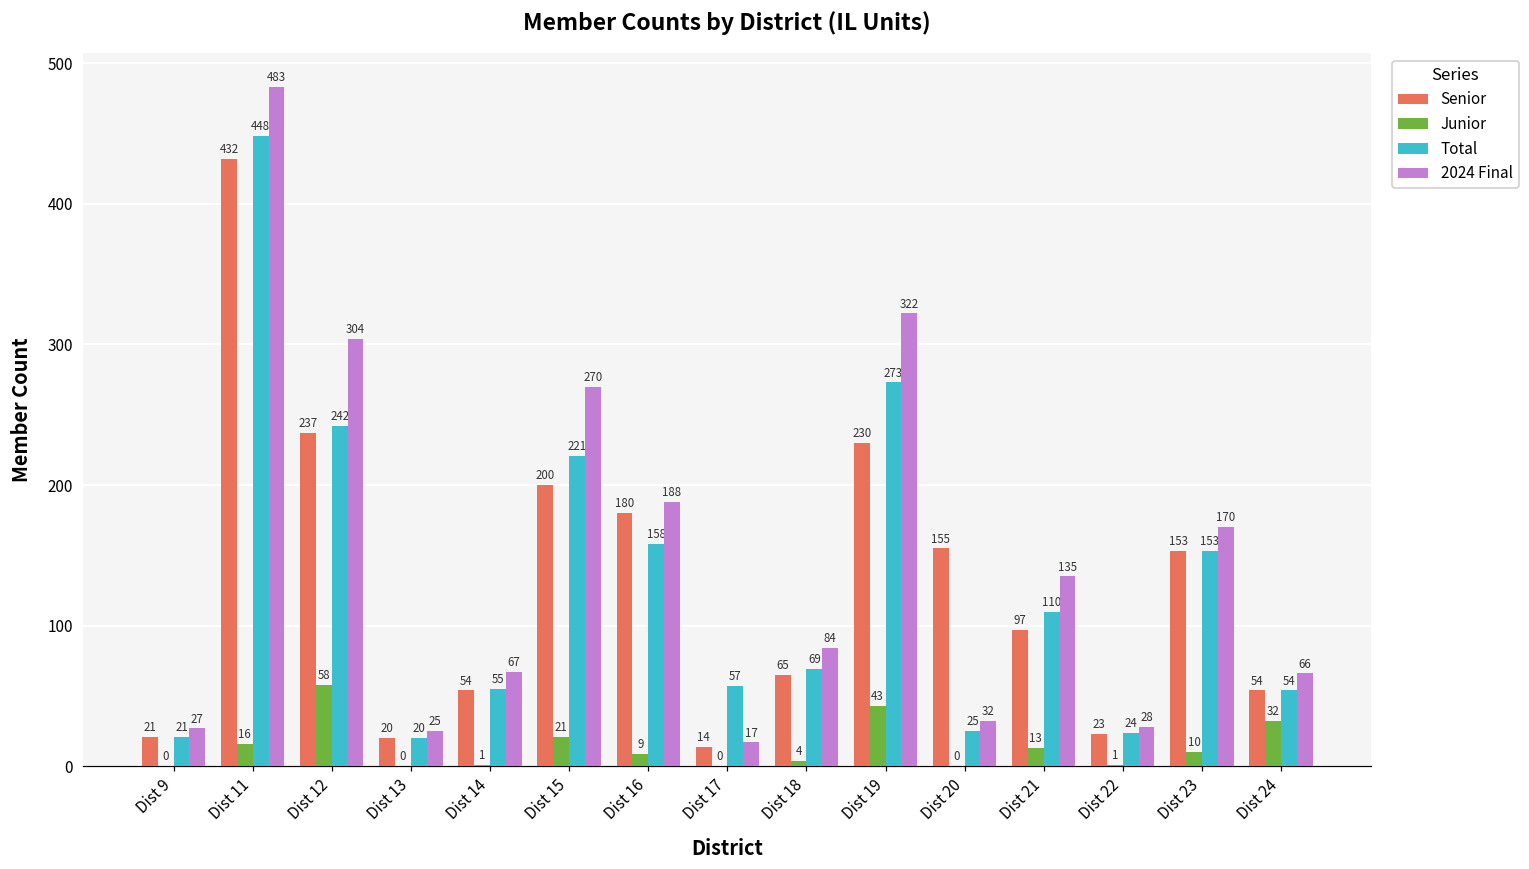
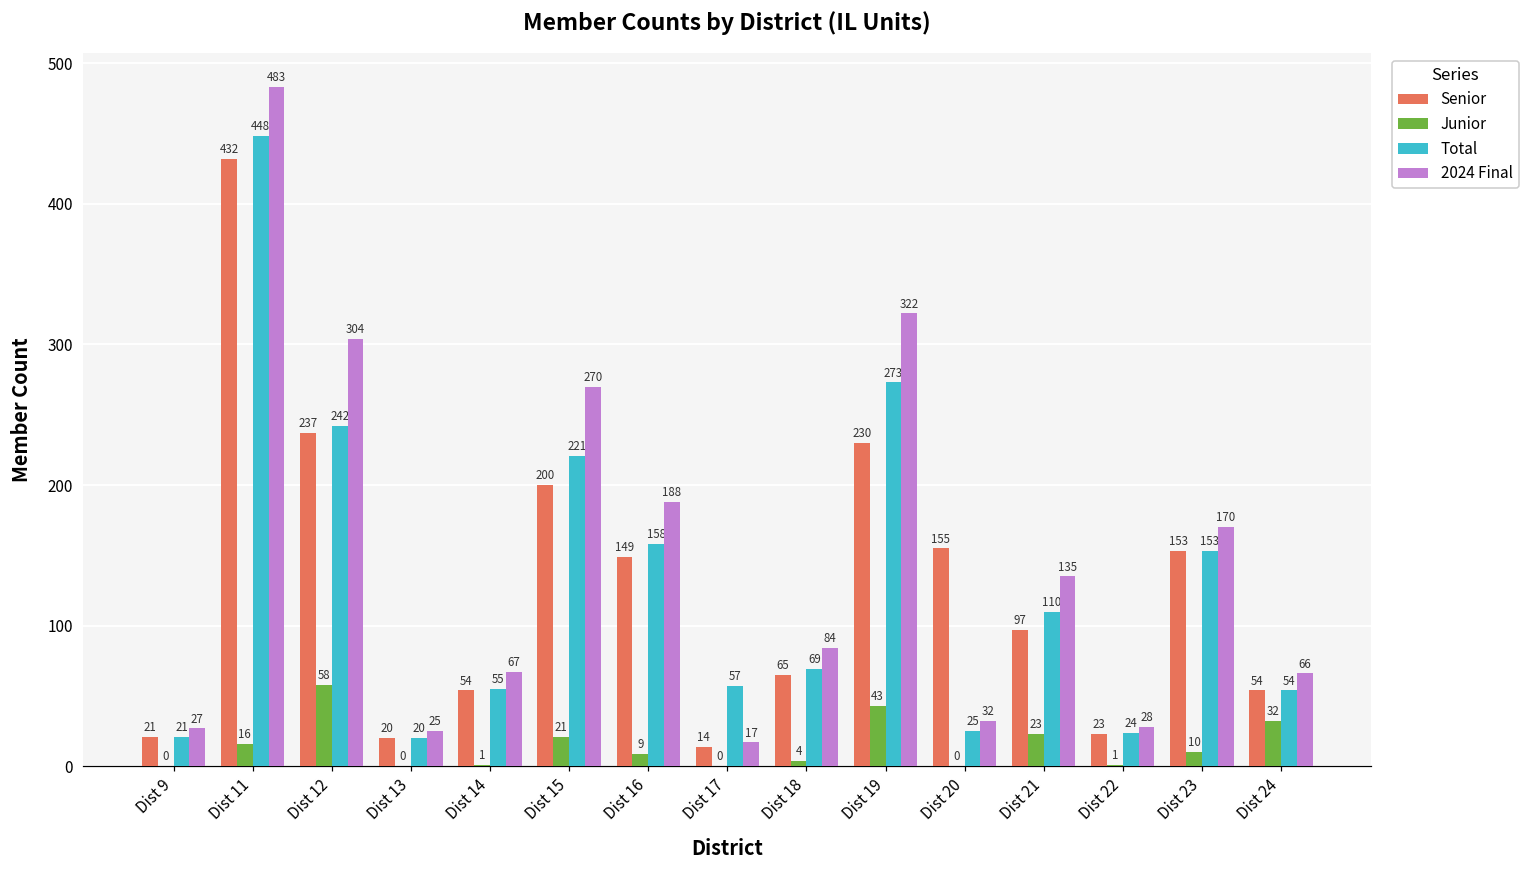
  {
    "Senior": {
      "Dist 9": 21,
      "Dist 11": 432,
      "Dist 12": 237,
      "Dist 13": 20,
      "Dist 14": 54,
      "Dist 15": 200,
-     "Dist 16": 180,
+     "Dist 16": 149,
      "Dist 17": 14,
      "Dist 18": 65,
      "Dist 19": 230,
      "Dist 20": 155,
      "Dist 21": 97,
      "Dist 22": 23,
      "Dist 23": 153,
      "Dist 24": 54
    },
    "Junior": {
      "Dist 9": 0,
      "Dist 11": 16,
      "Dist 12": 58,
      "Dist 13": 0,
      "Dist 14": 1,
      "Dist 15": 21,
      "Dist 16": 9,
      "Dist 17": 0,
      "Dist 18": 4,
      "Dist 19": 43,
      "Dist 20": 0,
-     "Dist 21": 13,
+     "Dist 21": 23,
      "Dist 22": 1,
      "Dist 23": 10,
      "Dist 24": 32
    },
    "Total": {
      "Dist 9": 21,
      "Dist 11": 448,
      "Dist 12": 242,
      "Dist 13": 20,
      "Dist 14": 55,
      "Dist 15": 221,
      "Dist 16": 158,
      "Dist 17": 57,
      "Dist 18": 69,
      "Dist 19": 273,
      "Dist 20": 25,
      "Dist 21": 110,
      "Dist 22": 24,
      "Dist 23": 153,
      "Dist 24": 54
    },
    "2024 Final": {
      "Dist 9": 27,
      "Dist 11": 483,
      "Dist 12": 304,
      "Dist 13": 25,
      "Dist 14": 67,
      "Dist 15": 270,
      "Dist 16": 188,
      "Dist 17": 17,
      "Dist 18": 84,
      "Dist 19": 322,
      "Dist 20": 32,
      "Dist 21": 135,
      "Dist 22": 28,
      "Dist 23": 170,
      "Dist 24": 66
    }
  }
